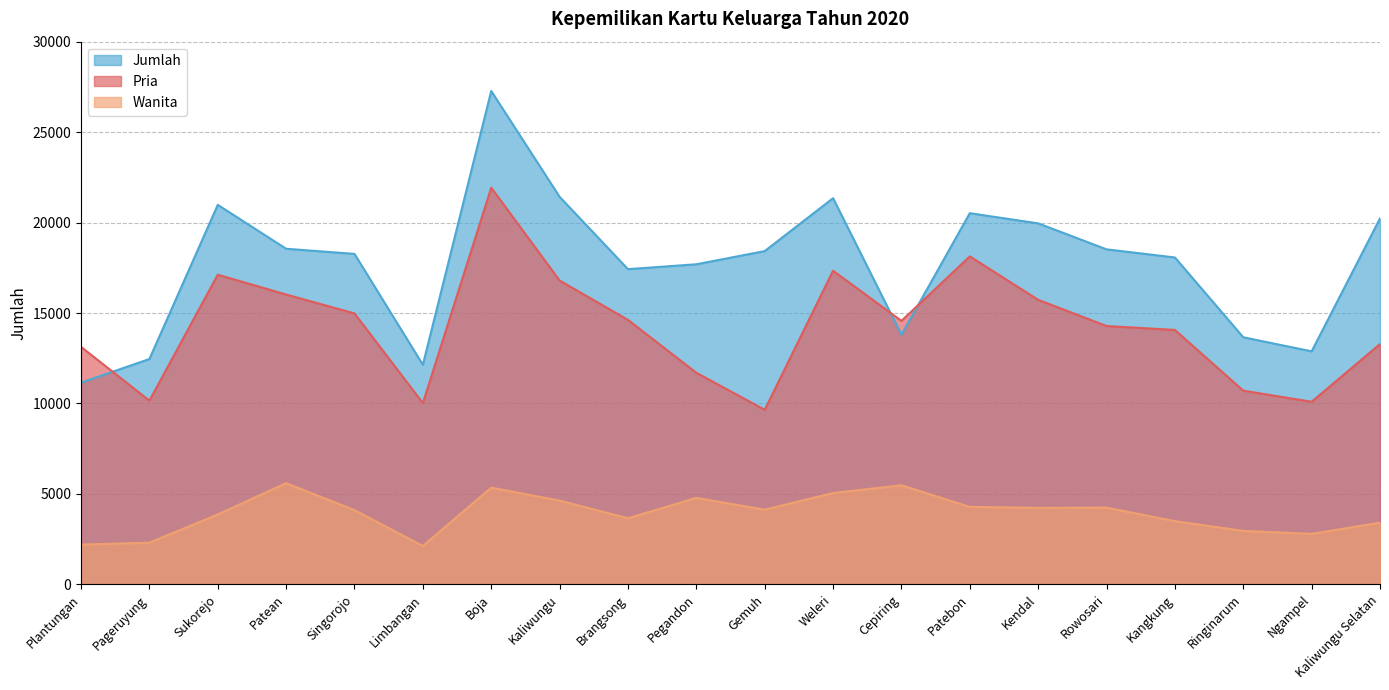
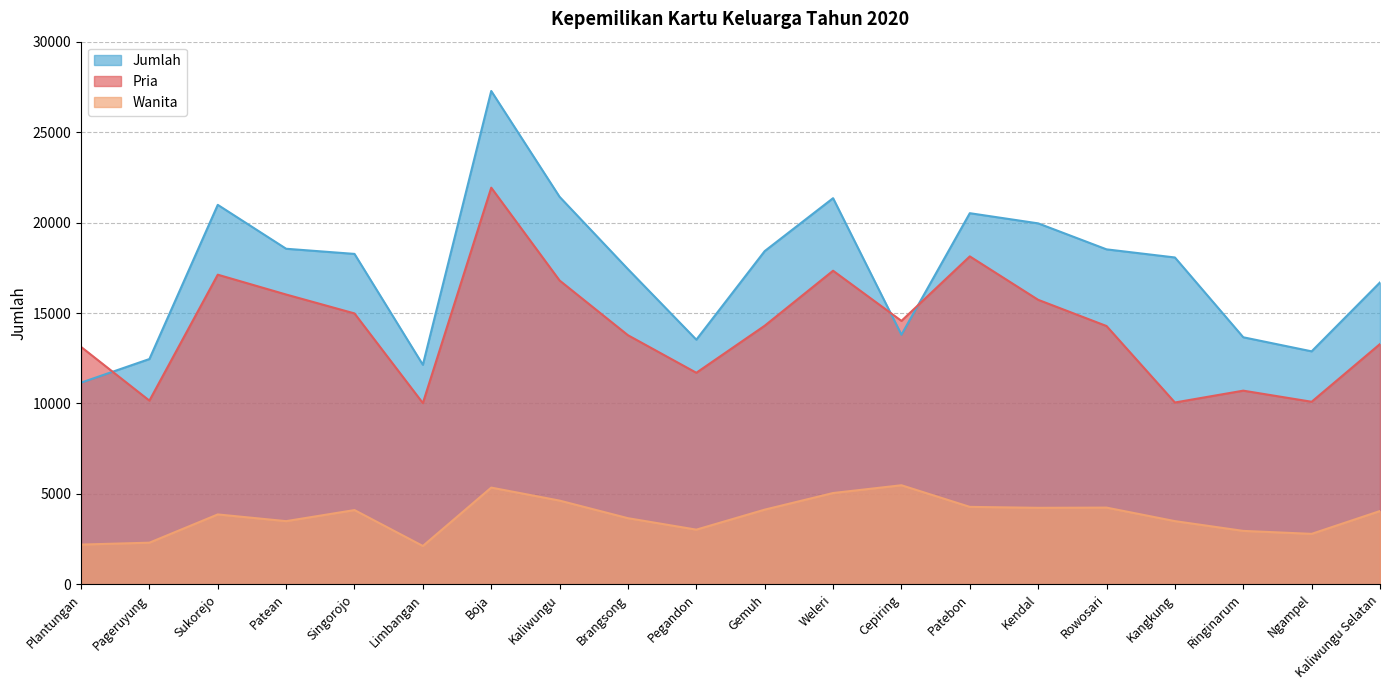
  {
    "Jumlah": {
      "Plantungan": 11100,
      "Pageruyung": 12500,
      "Sukorejo": 21000,
      "Patean": 18600,
      "Singorojo": 18300,
      "Limbangan": 12100,
      "Boja": 27300,
      "Kaliwungu": 21400,
      "Brangsong": 17400,
-     "Pegandon": 17700,
+     "Pegandon": 13500,
      "Gemuh": 18400,
      "Weleri": 21400,
      "Cepiring": 13800,
      "Patebon": 20500,
      "Kendal": 20000,
      "Rowosari": 18500,
      "Kangkung": 18100,
      "Ringinarum": 13700,
      "Ngampel": 12900,
-     "Kaliwungu Selatan": 20200
+     "Kaliwungu Selatan": 16700
    },
    "Pria": {
      "Plantungan": 13100,
      "Pageruyung": 10200,
      "Sukorejo": 17100,
      "Patean": 16000,
      "Singorojo": 15000,
      "Limbangan": 10000,
      "Boja": 21900,
      "Kaliwungu": 16800,
-     "Brangsong": 14600,
+     "Brangsong": 13800,
      "Pegandon": 11700,
-     "Gemuh": 9600,
+     "Gemuh": 14300,
      "Weleri": 17300,
      "Cepiring": 14600,
      "Patebon": 18100,
      "Kendal": 15700,
      "Rowosari": 14300,
-     "Kangkung": 14100,
+     "Kangkung": 10100,
      "Ringinarum": 10700,
      "Ngampel": 10100,
      "Kaliwungu Selatan": 13300
    },
    "Wanita": {
      "Plantungan": 2200,
      "Pageruyung": 2300,
      "Sukorejo": 3900,
-     "Patean": 5600,
+     "Patean": 3500,
      "Singorojo": 4100,
      "Limbangan": 2100,
      "Boja": 5300,
      "Kaliwungu": 4600,
      "Brangsong": 3700,
-     "Pegandon": 4800,
+     "Pegandon": 3000,
      "Gemuh": 4100,
      "Weleri": 5000,
      "Cepiring": 5500,
      "Patebon": 4300,
      "Kendal": 4200,
      "Rowosari": 4200,
      "Kangkung": 3500,
      "Ringinarum": 3000,
      "Ngampel": 2800,
-     "Kaliwungu Selatan": 3400
+     "Kaliwungu Selatan": 4100
    }
  }
